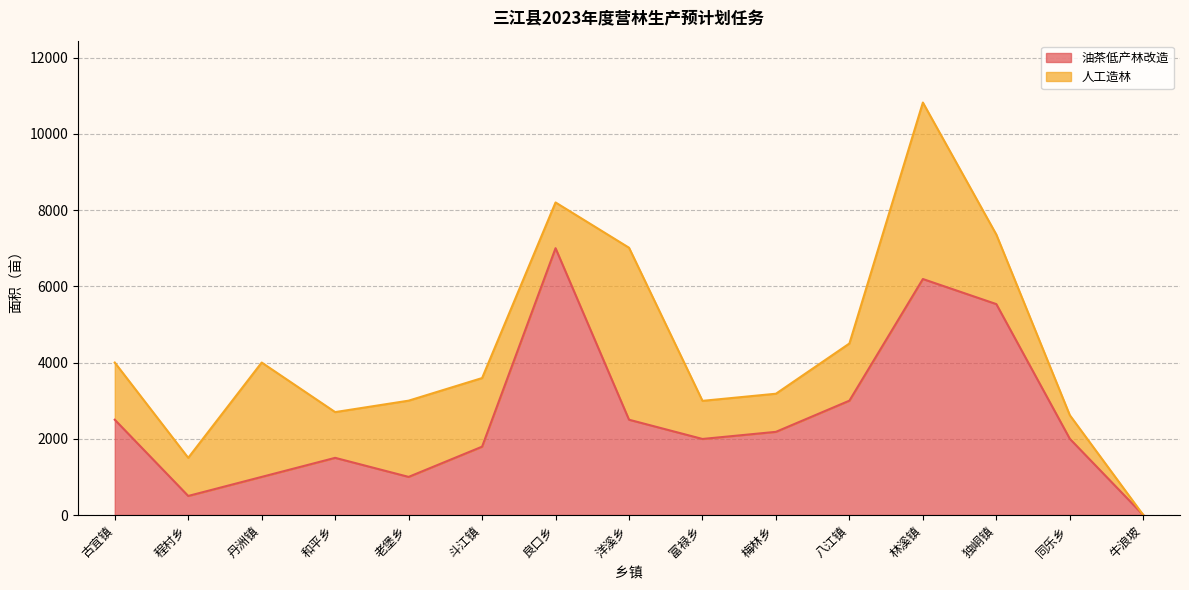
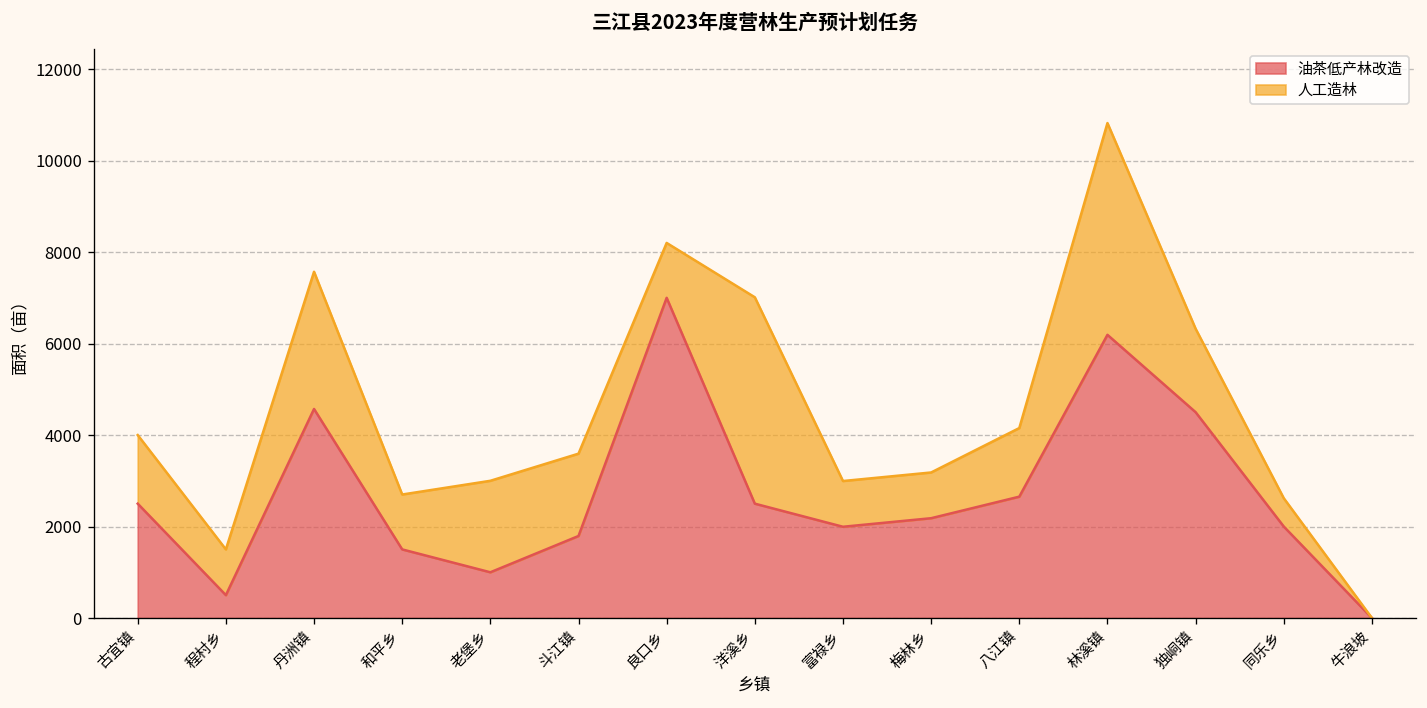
  {
    "油茶低产林改造": {
      "古宜镇": 2500,
      "程村乡": 500,
-     "丹洲镇": 1000,
+     "丹洲镇": 4600,
      "和平乡": 1500,
      "老堡乡": 1000,
      "斗江镇": 1800,
      "良口乡": 7000,
      "洋溪乡": 2500,
      "富禄乡": 2000,
      "梅林乡": 2200,
-     "八江镇": 3000,
+     "八江镇": 2700,
      "林溪镇": 6200,
-     "独峒镇": 5500,
+     "独峒镇": 4500,
      "同乐乡": 2000
    },
    "人工造林": {
      "古宜镇": 1500,
      "程村乡": 1000,
      "丹洲镇": 3000,
      "和平乡": 1200,
      "老堡乡": 2000,
      "斗江镇": 1800,
      "良口乡": 1200,
      "洋溪乡": 4500,
      "富禄乡": 1000,
      "梅林乡": 1000,
      "八江镇": 1500,
      "林溪镇": 4600,
      "独峒镇": 1800,
      "同乐乡": 600
    }
  }
